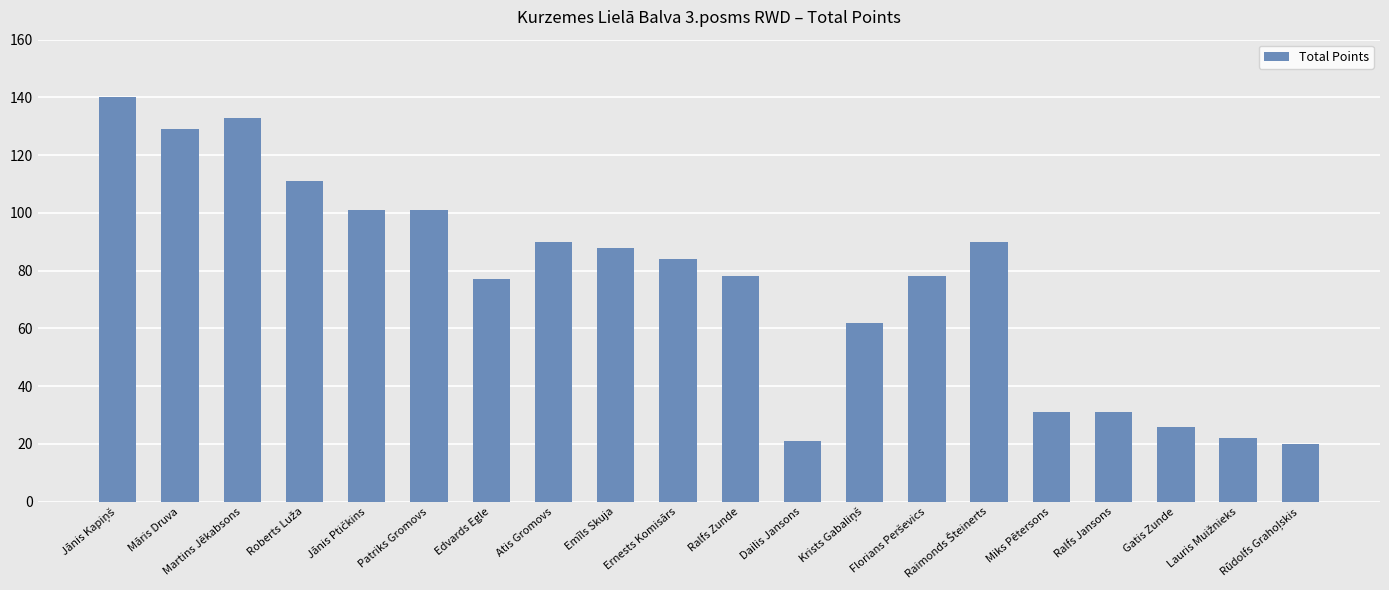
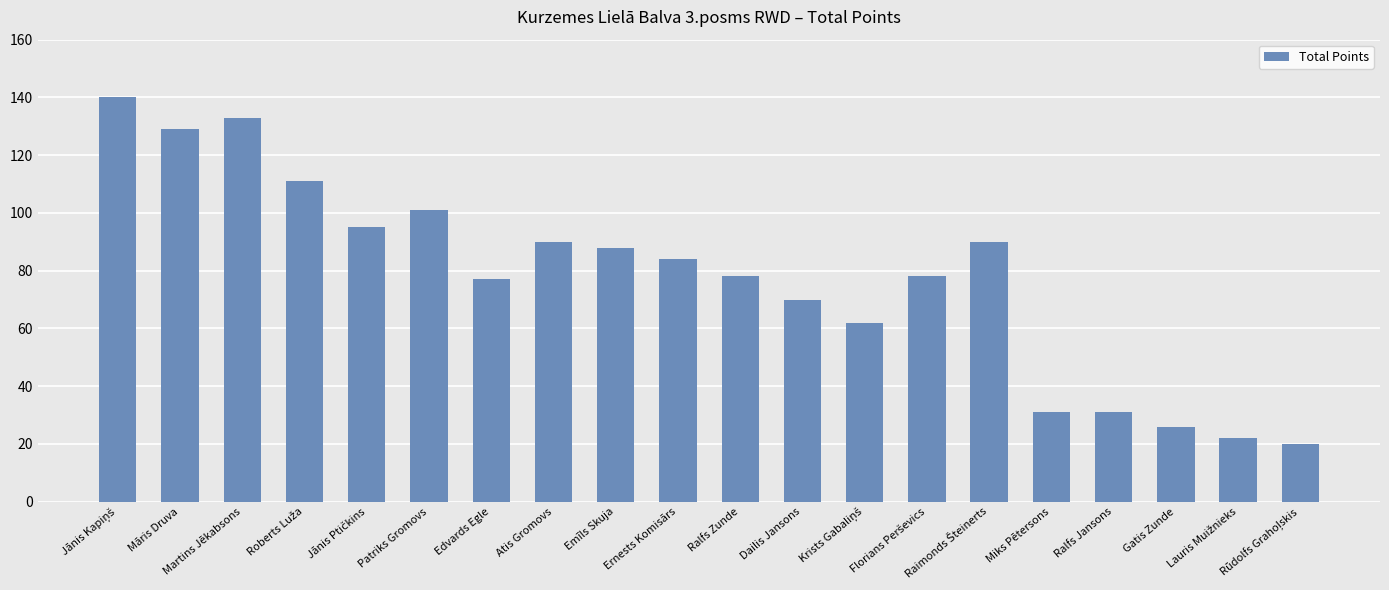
  {
    "Jānis Kapiņš": 140,
    "Māris Druva": 129,
    "Martins Jēkabsons": 133,
    "Roberts Luža": 111,
-   "Jānis Ptičkins": 101,
+   "Jānis Ptičkins": 95,
    "Patriks Gromovs": 101,
    "Edvards Egle": 77,
    "Atis Gromovs": 90,
    "Emīls Skuja": 88,
    "Ernests Komisārs": 84,
    "Ralfs Zunde": 78,
-   "Dailis Jansons": 21,
+   "Dailis Jansons": 70,
    "Krists Gabaliņš": 62,
    "Florians Perševics": 78,
    "Raimonds Šteinerts": 90,
    "Miks Pētersons": 31,
    "Ralfs Jansons": 31,
    "Gatis Zunde": 26,
    "Lauris Muižnieks": 22,
    "Rūdolfs Grahoļskis": 20
  }
